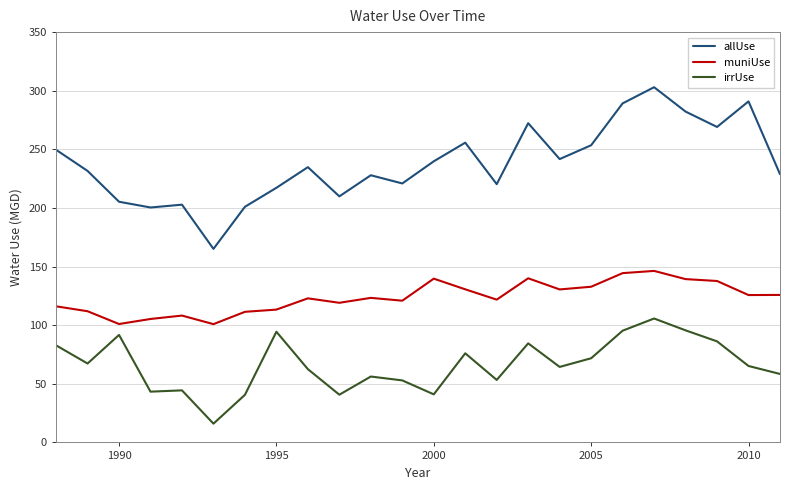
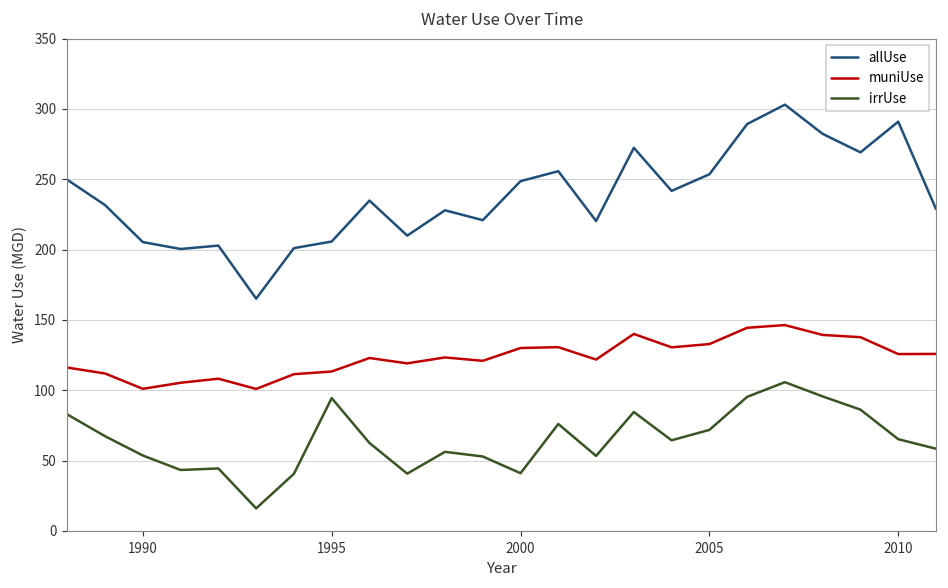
  {
    "allUse": {
      "1990": 205,
-     "1995": 217,
-     "2000": 240,
+     "1995": 206,
+     "2000": 249,
      "2005": 254,
      "2010": 291
    },
    "muniUse": {
      "1990": 101,
      "1995": 113,
-     "2000": 140,
+     "2000": 130,
      "2005": 133,
      "2010": 126
    },
    "irrUse": {
-     "1990": 92,
+     "1990": 54,
      "1995": 94,
      "2000": 41,
      "2005": 72,
      "2010": 65
    }
  }
